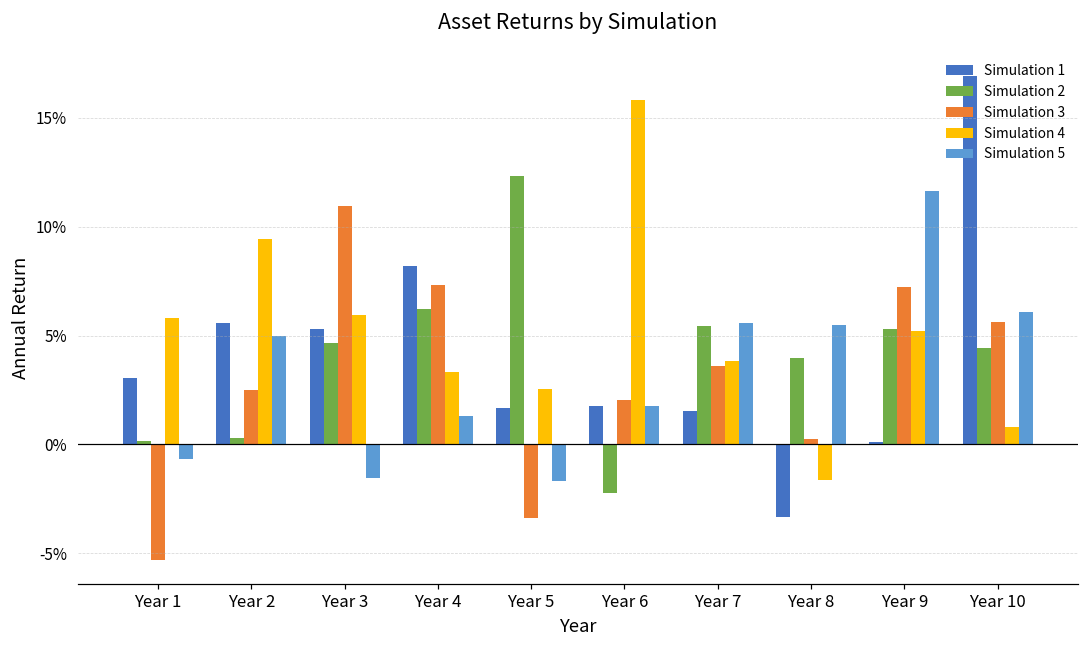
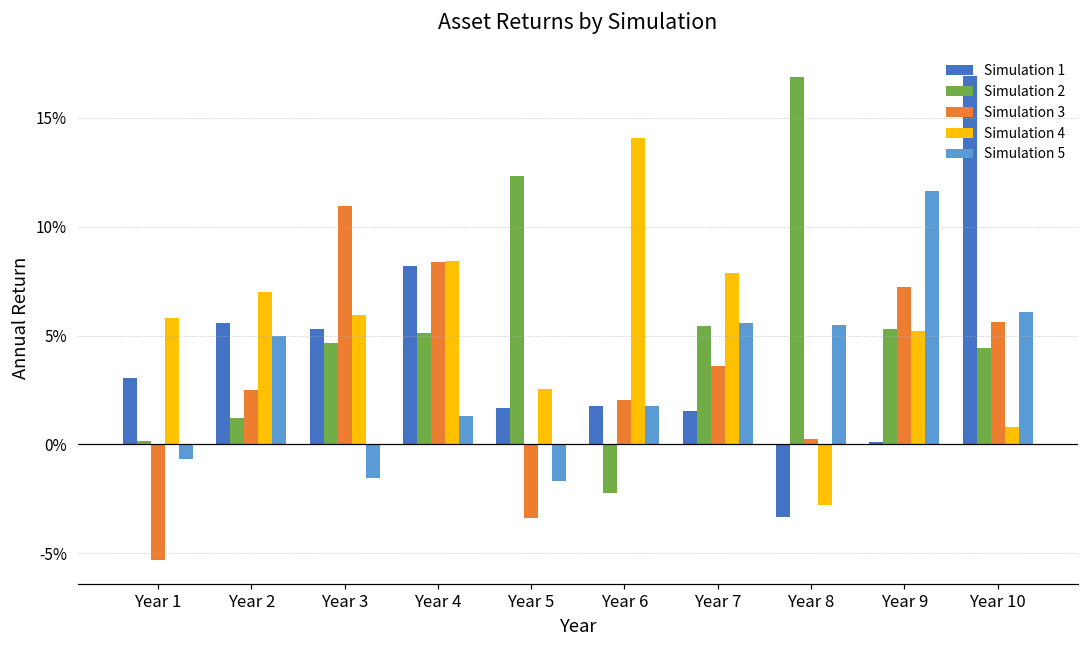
  {
    "Simulation 2": {
      "Year 1": "0.1%",
-     "Year 2": "0.3%",
+     "Year 2": "1.2%",
      "Year 3": "4.7%",
-     "Year 4": "6.2%",
+     "Year 4": "5.1%",
      "Year 5": "12.3%",
      "Year 6": "-2.2%",
      "Year 7": "5.4%",
-     "Year 8": "4.0%",
+     "Year 8": "16.9%",
      "Year 9": "5.3%",
      "Year 10": "4.4%"
    },
    "Simulation 3": {
      "Year 1": "-5.3%",
      "Year 2": "2.5%",
      "Year 3": "10.9%",
-     "Year 4": "7.3%",
+     "Year 4": "8.4%",
      "Year 5": "-3.4%",
      "Year 6": "2.0%",
      "Year 7": "3.6%",
      "Year 8": "0.3%",
      "Year 9": "7.2%",
      "Year 10": "5.6%"
    },
    "Simulation 4": {
      "Year 1": "5.8%",
-     "Year 2": "9.4%",
+     "Year 2": "7.0%",
      "Year 3": "6.0%",
-     "Year 4": "3.3%",
+     "Year 4": "8.4%",
      "Year 5": "2.6%",
-     "Year 6": "15.8%",
-     "Year 7": "3.9%",
-     "Year 8": "-1.6%",
+     "Year 6": "14.1%",
+     "Year 7": "7.9%",
+     "Year 8": "-2.8%",
      "Year 9": "5.2%",
      "Year 10": "0.8%"
    }
  }
